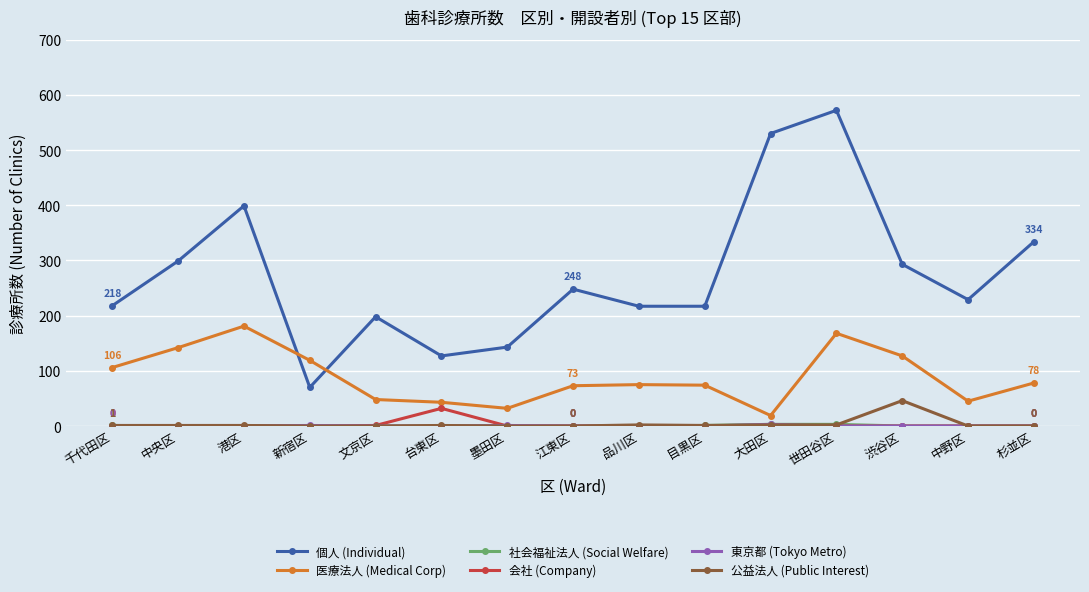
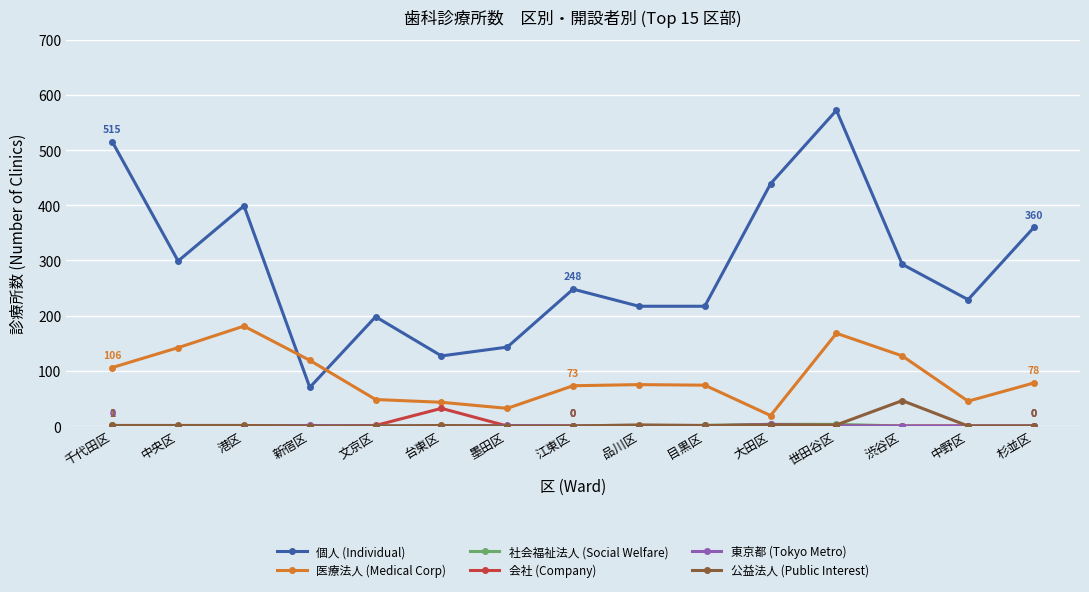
  {
    "個人 (Individual)": {
-     "千代田区": 218,
+     "千代田区": 515,
      "江東区": 248,
-     "大田区": 530,
-     "杉並区": 334
+     "大田区": 440,
+     "杉並区": 360
    },
    "医療法人 (Medical Corp)": {
      "千代田区": 106,
      "江東区": 73,
      "杉並区": 78
    },
    "会社 (Company)": {
      "台東区": 30
    },
    "公益法人 (Public Interest)": {
      "渋谷区": 50
    }
  }
